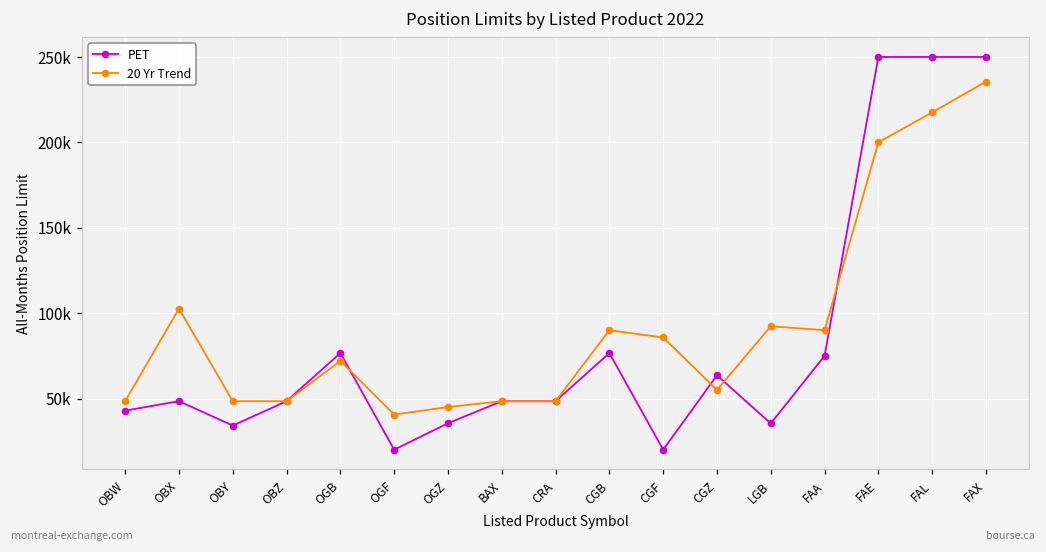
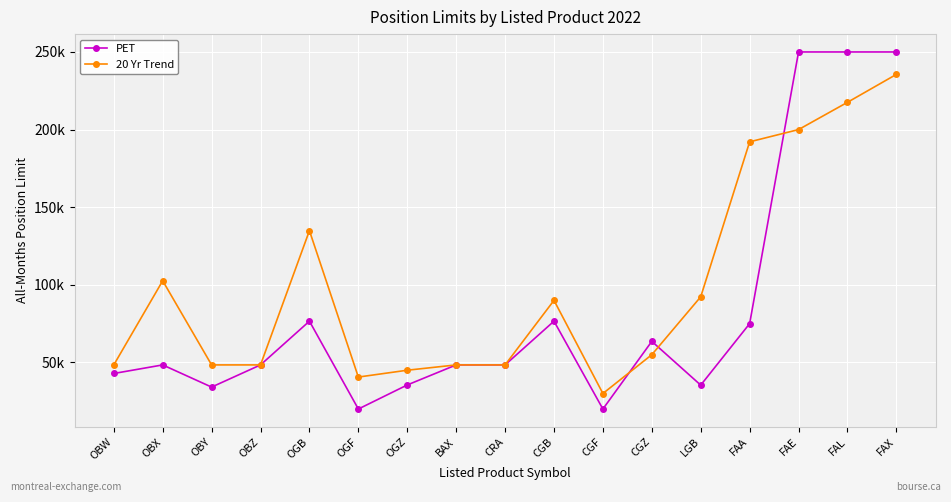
  {
    "PET": {
      "OBW": 43000,
      "OBX": 48000,
      "OBY": 34000,
      "OGB": 77000,
      "OGF": 20000,
      "OGZ": 36000,
      "CGB": 77000,
      "CGF": 20000,
      "CGZ": 64000,
      "LGB": 35000,
      "FAA": 75000,
      "FAE": 250000,
      "FAL": 250000,
      "FAX": 250000
    },
    "20 Yr Trend": {
      "OBW": 48000,
      "OBX": 103000,
      "OBY": 48000,
-     "OGB": 72000,
+     "OGB": 135000,
      "OGF": 41000,
      "OGZ": 45000,
      "CGB": 90000,
-     "CGF": 86000,
+     "CGF": 30000,
      "CGZ": 55000,
      "LGB": 92000,
-     "FAA": 90000,
+     "FAA": 192000,
      "FAE": 200000,
      "FAL": 218000,
      "FAX": 236000
    }
  }
